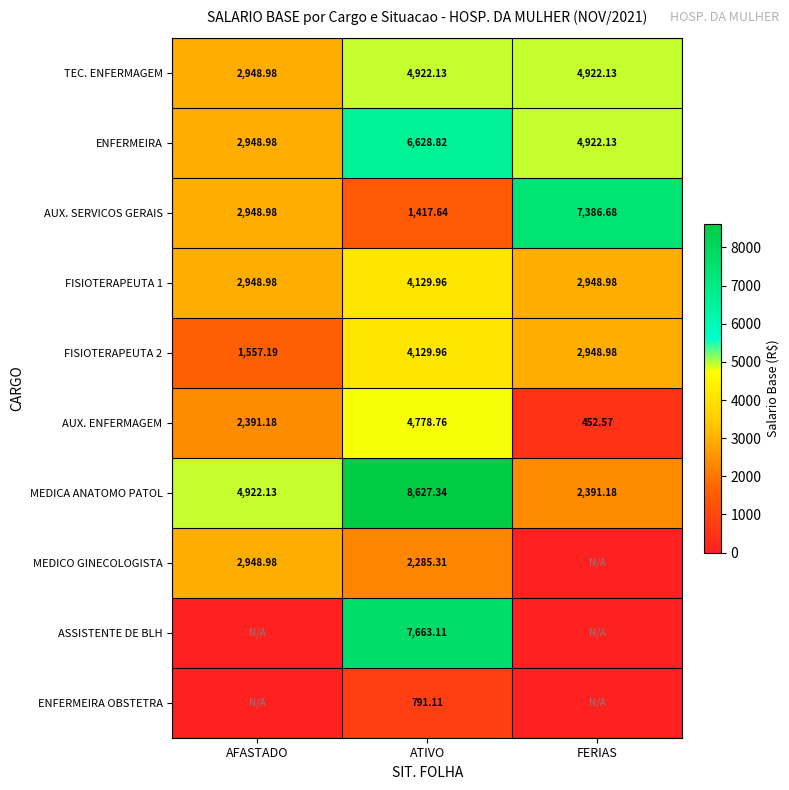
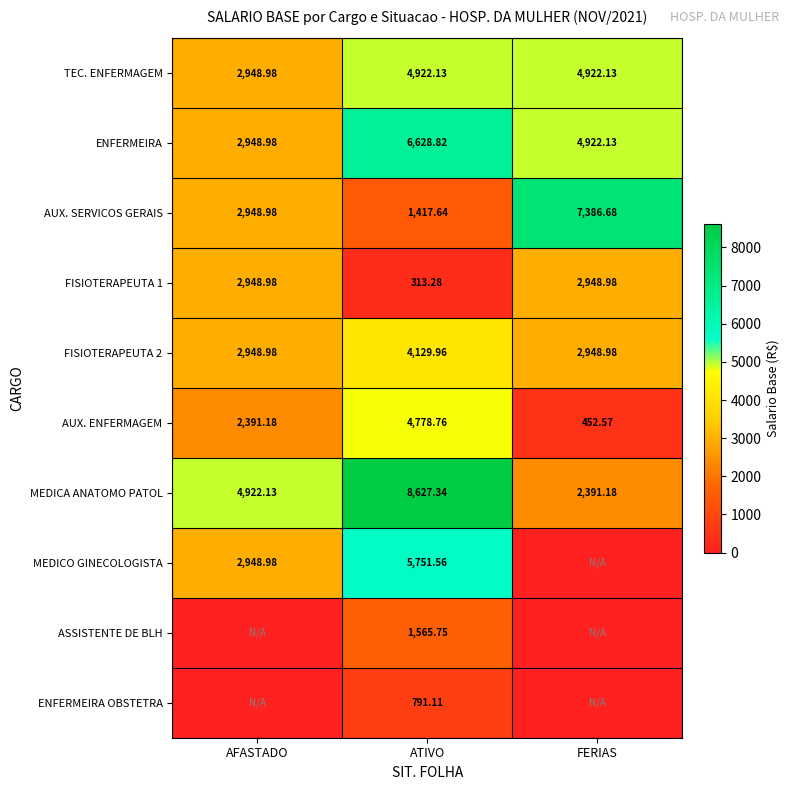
  {
    "TEC. ENFERMAGEM": {
      "AFASTADO": "2,948.98",
      "ATIVO": "4,922.13",
      "FERIAS": "4,922.13"
    },
    "ENFERMEIRA": {
      "AFASTADO": "2,948.98",
      "ATIVO": "6,628.82",
      "FERIAS": "4,922.13"
    },
    "AUX. SERVICOS GERAIS": {
      "AFASTADO": "2,948.98",
      "ATIVO": "1,417.64",
      "FERIAS": "7,386.68"
    },
    "FISIOTERAPEUTA 1": {
      "AFASTADO": "2,948.98",
-     "ATIVO": "4,129.96",
+     "ATIVO": "313.28",
      "FERIAS": "2,948.98"
    },
    "FISIOTERAPEUTA 2": {
-     "AFASTADO": "1,557.19",
+     "AFASTADO": "2,948.98",
      "ATIVO": "4,129.96",
      "FERIAS": "2,948.98"
    },
    "AUX. ENFERMAGEM": {
      "AFASTADO": "2,391.18",
      "ATIVO": "4,778.76",
      "FERIAS": "452.57"
    },
    "MEDICA ANATOMO PATOL": {
      "AFASTADO": "4,922.13",
      "ATIVO": "8,627.34",
      "FERIAS": "2,391.18"
    },
    "MEDICO GINECOLOGISTA": {
      "AFASTADO": "2,948.98",
-     "ATIVO": "2,285.31"
+     "ATIVO": "5,751.56"
    },
    "ASSISTENTE DE BLH": {
-     "ATIVO": "7,663.11"
+     "ATIVO": "1,565.75"
    },
    "ENFERMEIRA OBSTETRA": {
      "ATIVO": "791.11"
    }
  }
